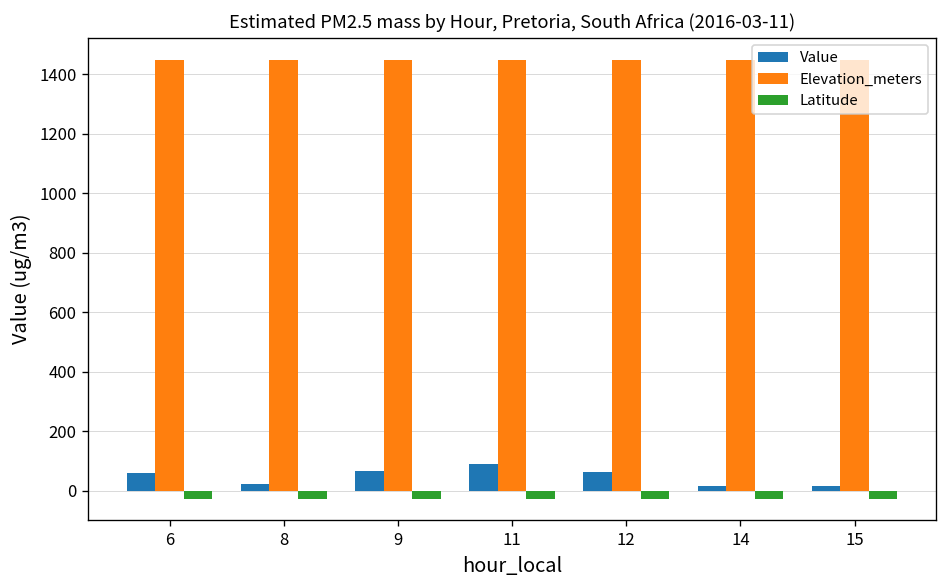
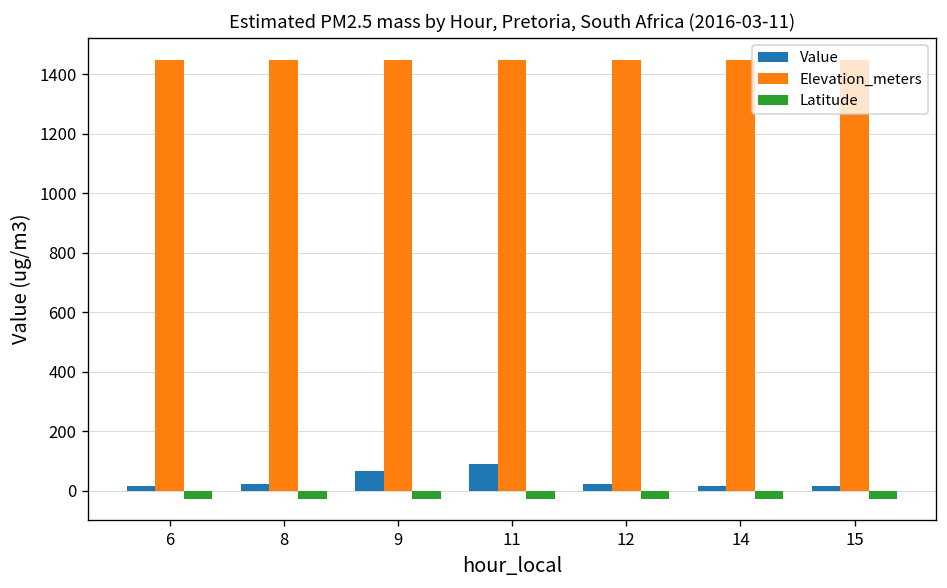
  {
    "Value": {
-     "6": 60,
+     "6": 20,
      "8": 20,
      "9": 70,
      "11": 90,
-     "12": 60,
+     "12": 20,
      "14": 20,
      "15": 10
    },
    "Elevation_meters": {
      "6": 1450,
      "8": 1450,
      "9": 1450,
      "11": 1450,
      "12": 1450,
      "14": 1450
    },
    "Latitude": {
      "6": -30,
      "8": -30,
      "9": -30,
      "11": -30,
      "12": -30,
      "14": -30,
      "15": -30
    }
  }
